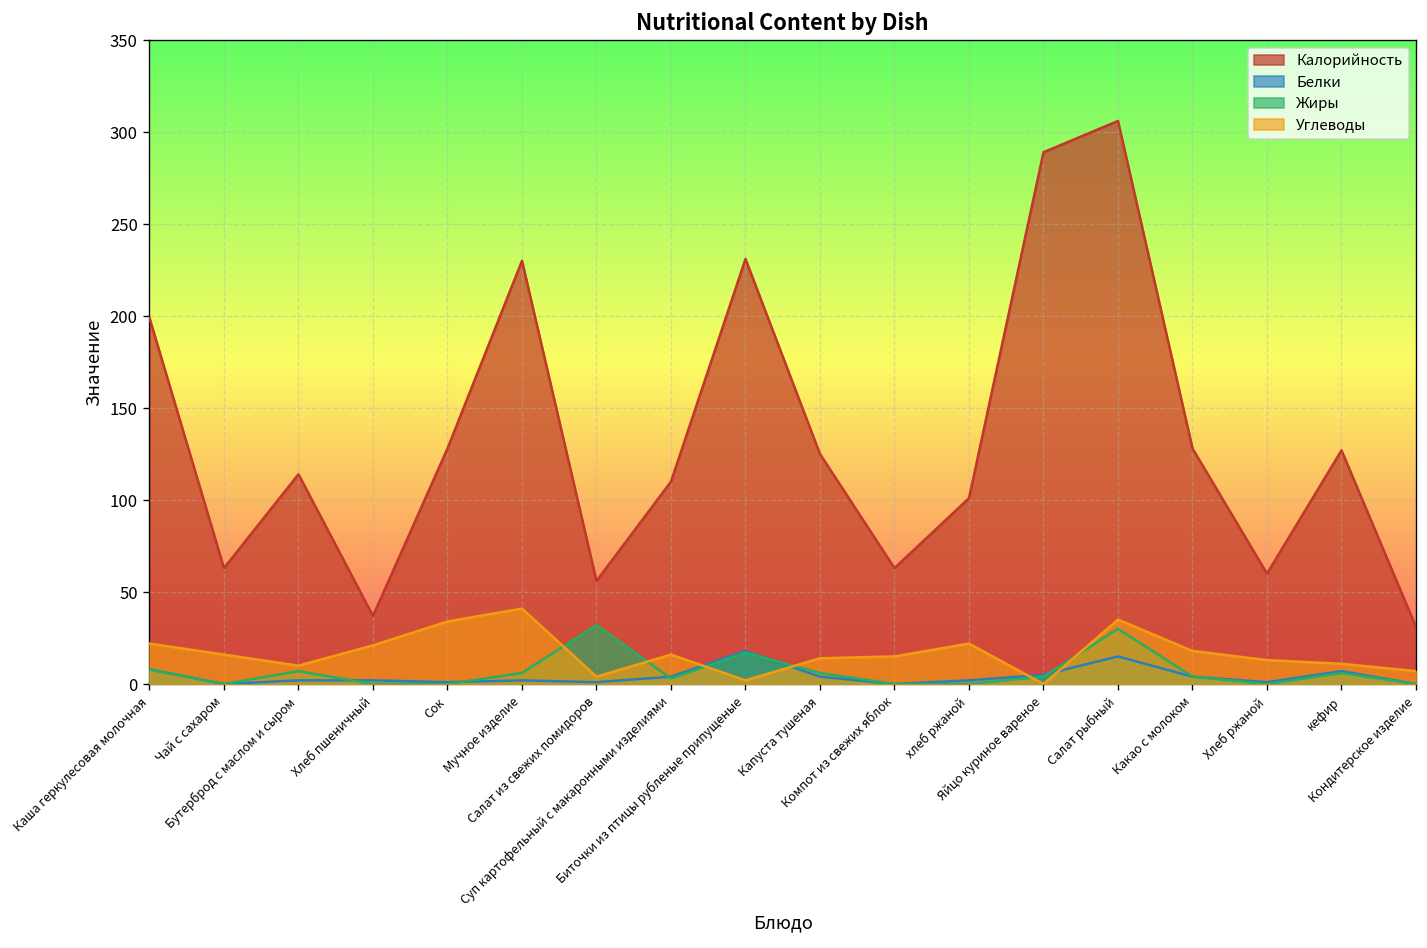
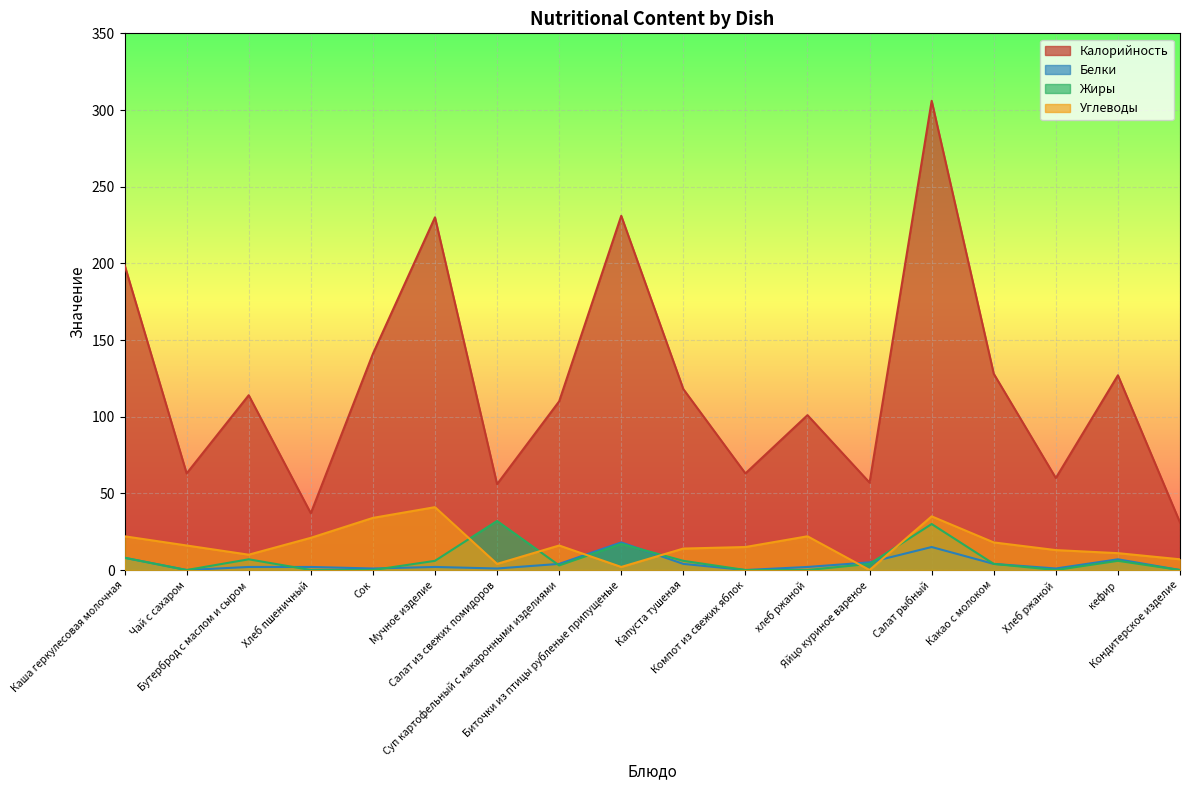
  {
    "Калорийность": {
      "Каша геркулесовая молочная": 199,
      "Чай с сахаром": 63,
      "Бутерброд с маслом и сыром": 114,
      "Хлеб пшеничный": 37,
-     "Сок": 128,
+     "Сок": 141,
      "Мучное изделие": 230,
      "Салат из свежих помидоров": 56,
      "Суп картофельный с макаронными изделиями": 110,
      "Биточки из птицы рубленые припущеные": 231,
-     "Капуста тушеная": 125,
+     "Капуста тушеная": 118,
      "Компот из свежих яблок": 63,
      "хлеб ржаной": 101,
-     "Яйцо куриное вареное": 289,
+     "Яйцо куриное вареное": 57,
      "Салат рыбный": 306,
      "Какао с молоком": 128,
      "Хлеб ржаной": 60,
      "кефир": 127,
      "Кондитерское изделие": 31
    },
    "Белки": {
      "Бутерброд с маслом и сыром": 2,
      "Хлеб пшеничный": 2,
      "Мучное изделие": 2,
      "Салат из свежих помидоров": 1,
      "Капуста тушеная": 4,
      "хлеб ржаной": 2,
      "Салат рыбный": 15
    },
    "Жиры": {
      "Бутерброд с маслом и сыром": 7,
      "Хлеб пшеничный": 0,
      "Мучное изделие": 6,
      "Салат из свежих помидоров": 32,
      "Капуста тушеная": 6,
      "хлеб ржаной": 0,
      "Салат рыбный": 30
    },
    "Углеводы": {
      "Каша геркулесовая молочная": 22,
      "Чай с сахаром": 16,
      "Бутерброд с маслом и сыром": 10,
      "Хлеб пшеничный": 21,
      "Сок": 34,
      "Мучное изделие": 41,
      "Салат из свежих помидоров": 4,
      "Суп картофельный с макаронными изделиями": 16,
      "Биточки из птицы рубленые припущеные": 2,
      "Капуста тушеная": 14,
      "Компот из свежих яблок": 15,
      "хлеб ржаной": 22,
      "Яйцо куриное вареное": 0,
      "Салат рыбный": 35,
      "Какао с молоком": 18,
      "Хлеб ржаной": 13,
      "кефир": 11,
      "Кондитерское изделие": 7
    }
  }
